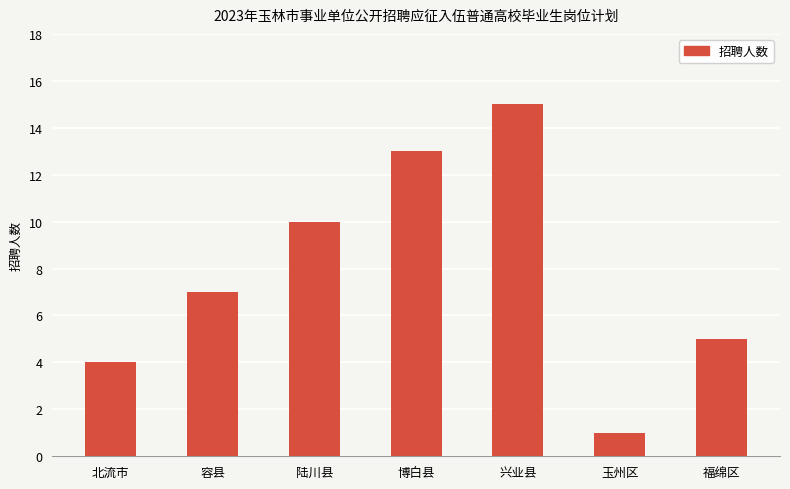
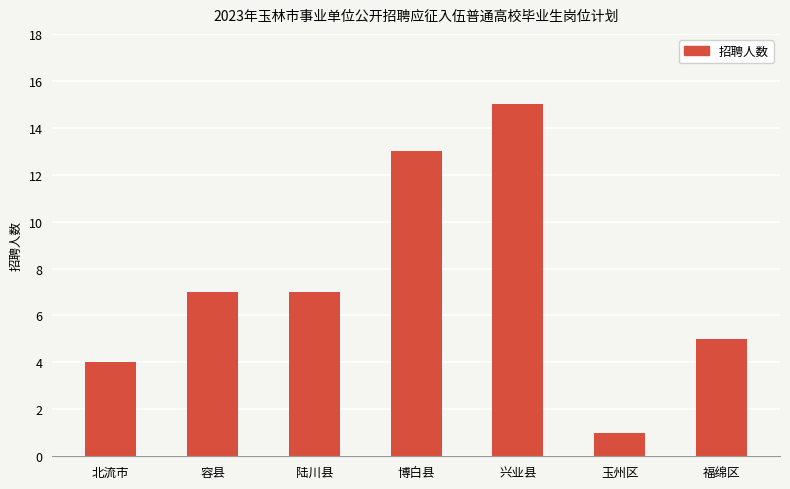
  {
    "北流市": 4,
    "容县": 7,
-   "陆川县": 10,
+   "陆川县": 7,
    "博白县": 13,
    "兴业县": 15,
    "玉州区": 1,
    "福绵区": 5
  }
